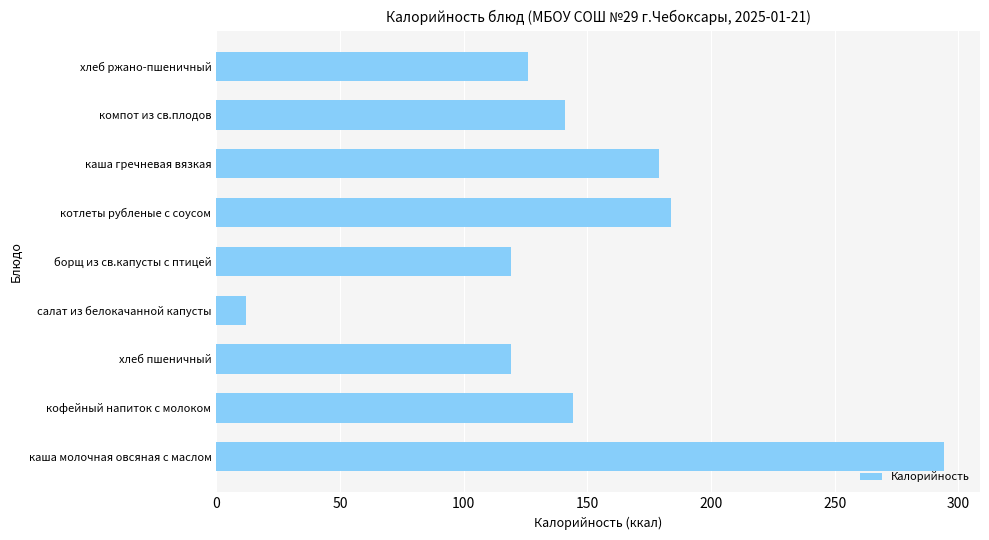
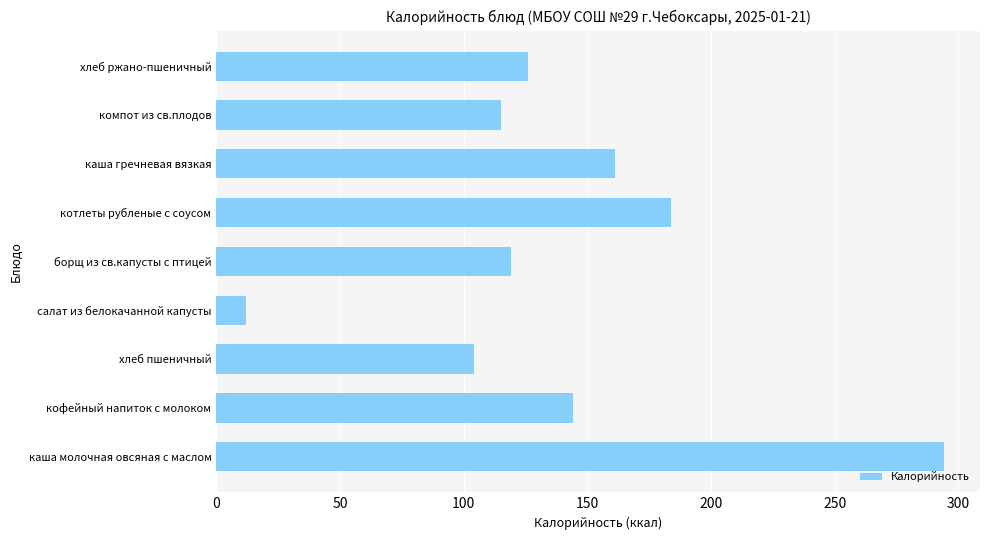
  {
    "хлеб ржано-пшеничный": 126,
-   "компот из св.плодов": 141,
-   "каша гречневая вязкая": 179,
+   "компот из св.плодов": 115,
+   "каша гречневая вязкая": 161,
    "котлеты рубленые с соусом": 184,
    "борщ из св.капусты с птицей": 119,
    "салат из белокачанной капусты": 12,
-   "хлеб пшеничный": 119,
+   "хлеб пшеничный": 104,
    "кофейный напиток с молоком": 144,
    "каша молочная овсяная с маслом": 294
  }
